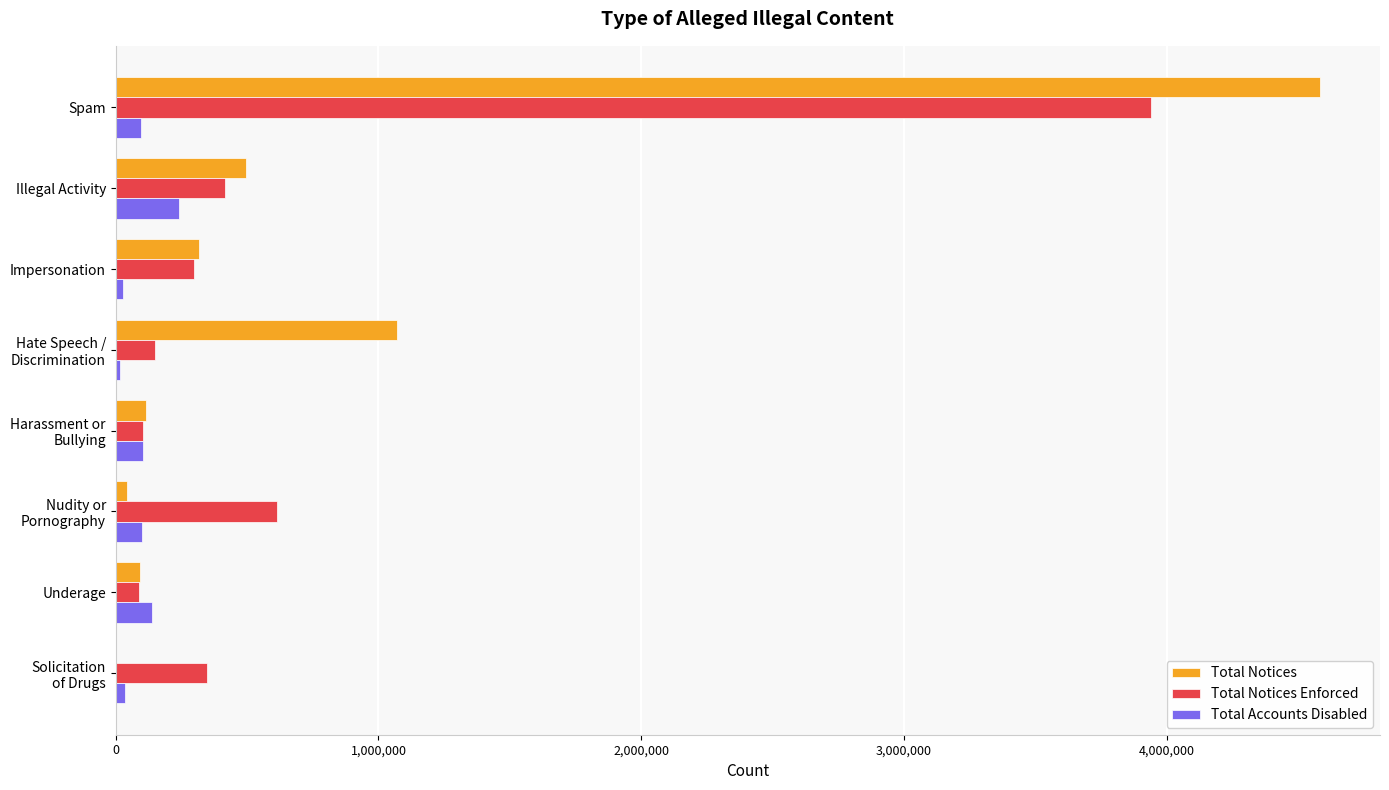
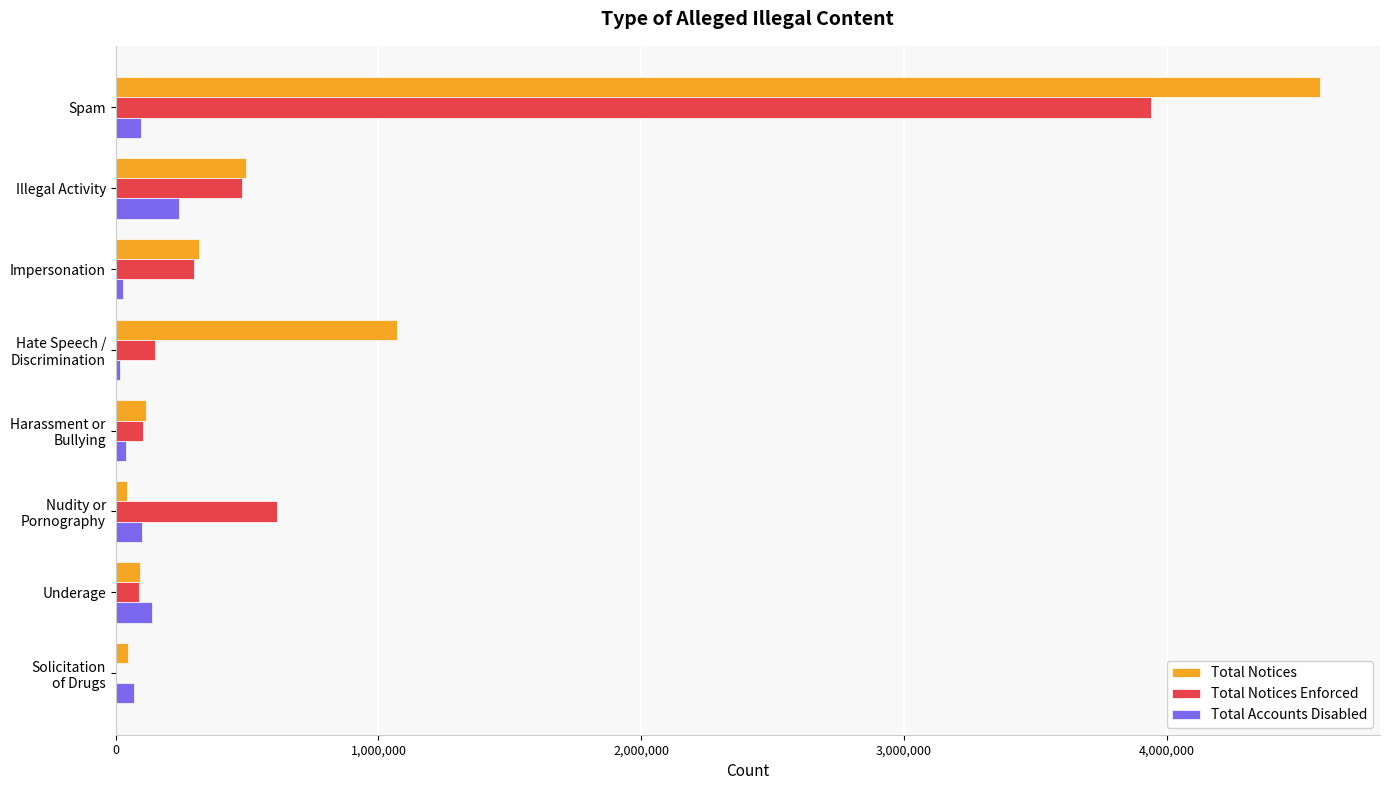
  {
    "Total Notices": {
      "Spam": "4,580,000",
      "Illegal Activity": "500,000",
      "Impersonation": "320,000",
      "Hate Speech / Discrimination": "1,070,000",
      "Harassment or Bullying": "120,000",
      "Nudity or Pornography": "40,000",
      "Underage": "90,000",
-     "Solicitation of Drugs": "0"
+     "Solicitation of Drugs": "50,000"
    },
    "Total Notices Enforced": {
      "Spam": "3,940,000",
-     "Illegal Activity": "420,000",
+     "Illegal Activity": "480,000",
      "Impersonation": "300,000",
      "Hate Speech / Discrimination": "150,000",
      "Harassment or Bullying": "100,000",
      "Nudity or Pornography": "610,000",
      "Underage": "90,000",
-     "Solicitation of Drugs": "350,000"
+     "Solicitation of Drugs": "0"
    },
    "Total Accounts Disabled": {
      "Spam": "100,000",
      "Illegal Activity": "240,000",
      "Impersonation": "30,000",
      "Hate Speech / Discrimination": "20,000",
-     "Harassment or Bullying": "100,000",
+     "Harassment or Bullying": "40,000",
      "Nudity or Pornography": "100,000",
      "Underage": "140,000",
-     "Solicitation of Drugs": "30,000"
+     "Solicitation of Drugs": "70,000"
    }
  }
